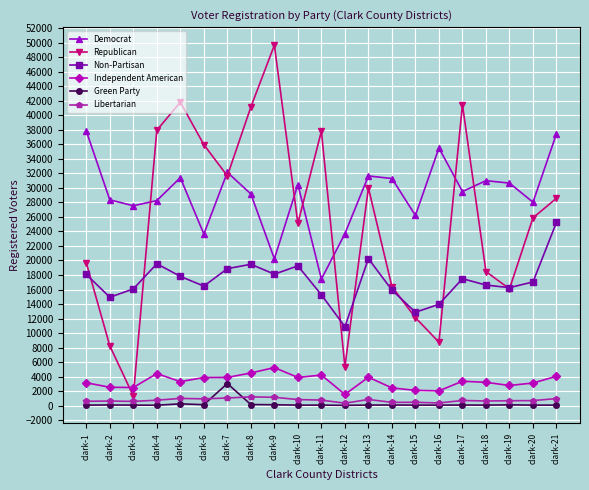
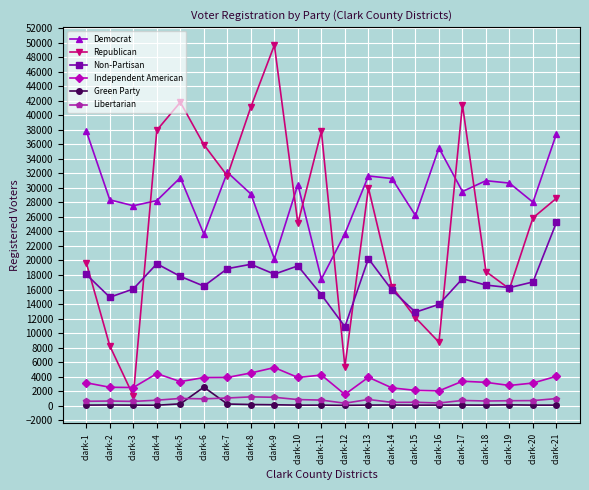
  {
    "Republican": {
      "clark-1": 20000,
      "clark-2": 8000,
      "clark-3": 1000,
      "clark-4": 38000,
      "clark-6": 36000,
      "clark-7": 32000,
      "clark-8": 41000,
      "clark-9": 50000,
      "clark-10": 25000,
      "clark-11": 38000,
      "clark-12": 5000,
      "clark-13": 30000,
      "clark-14": 16000,
      "clark-15": 12000,
      "clark-16": 9000,
      "clark-17": 41000,
      "clark-18": 18000,
      "clark-20": 26000,
      "clark-21": 29000
    },
    "Green Party": {
      "clark-1": 0,
      "clark-2": 0,
      "clark-3": 0,
      "clark-4": 0,
      "clark-5": 0,
-     "clark-6": 0,
-     "clark-7": 3000,
+     "clark-6": 3000,
+     "clark-7": 0,
      "clark-8": 0,
      "clark-9": 0,
      "clark-10": 0,
      "clark-11": 0,
      "clark-13": 0,
      "clark-14": 0,
      "clark-15": 0,
      "clark-17": 0,
      "clark-18": 0,
      "clark-19": 0,
      "clark-20": 0,
      "clark-21": 0
    }
  }
